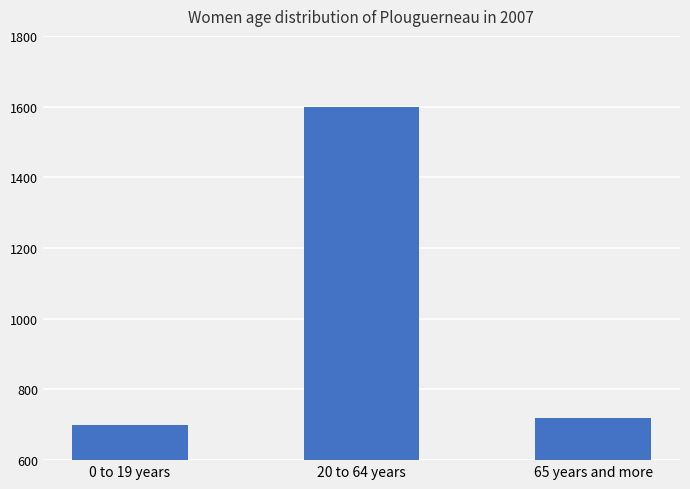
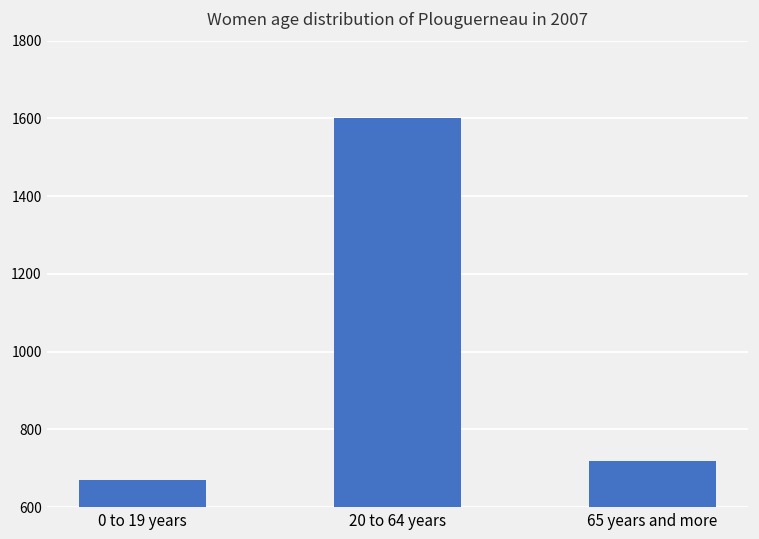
  {
-   "0 to 19 years": 700,
+   "0 to 19 years": 670,
    "20 to 64 years": 1600,
    "65 years and more": 720
  }
